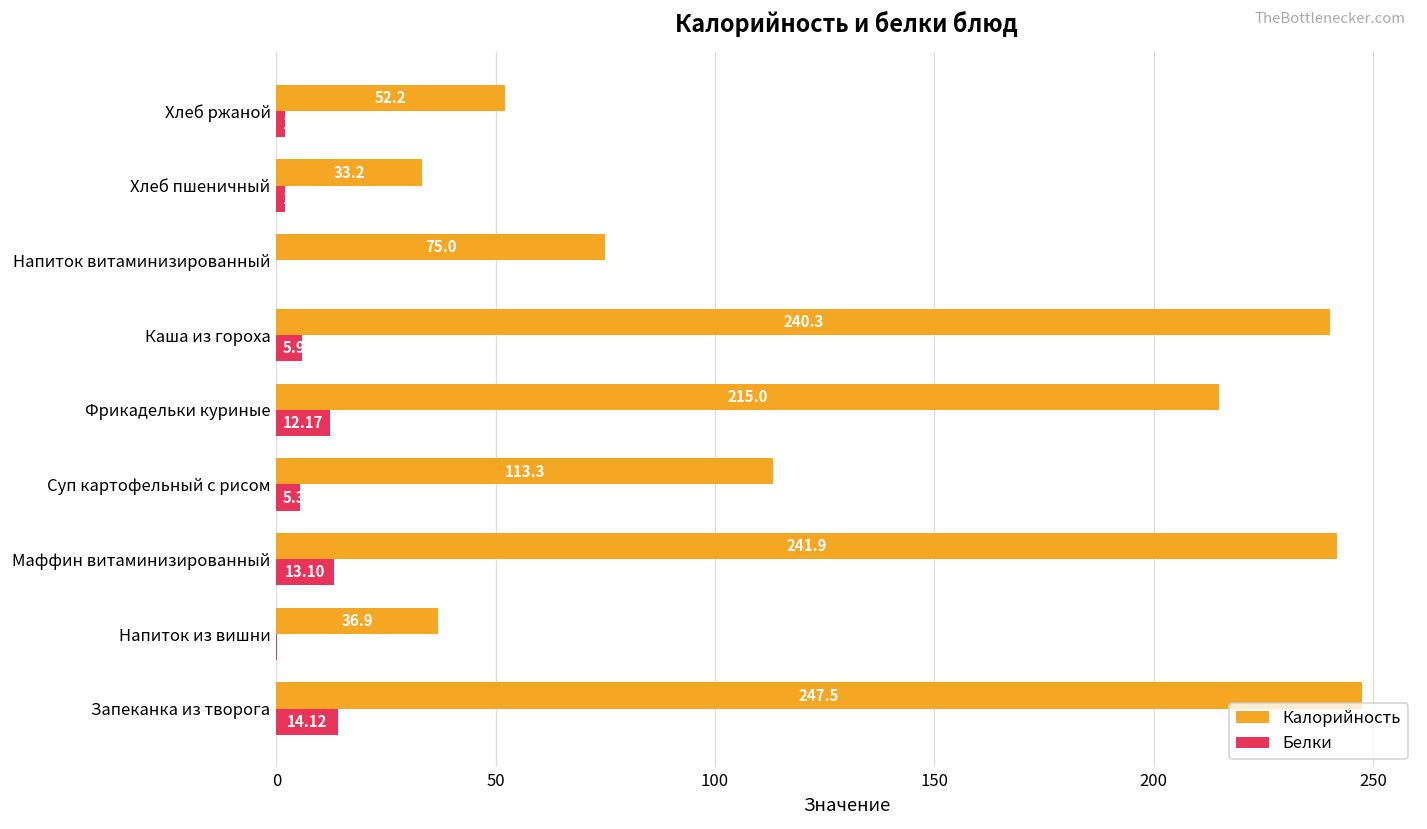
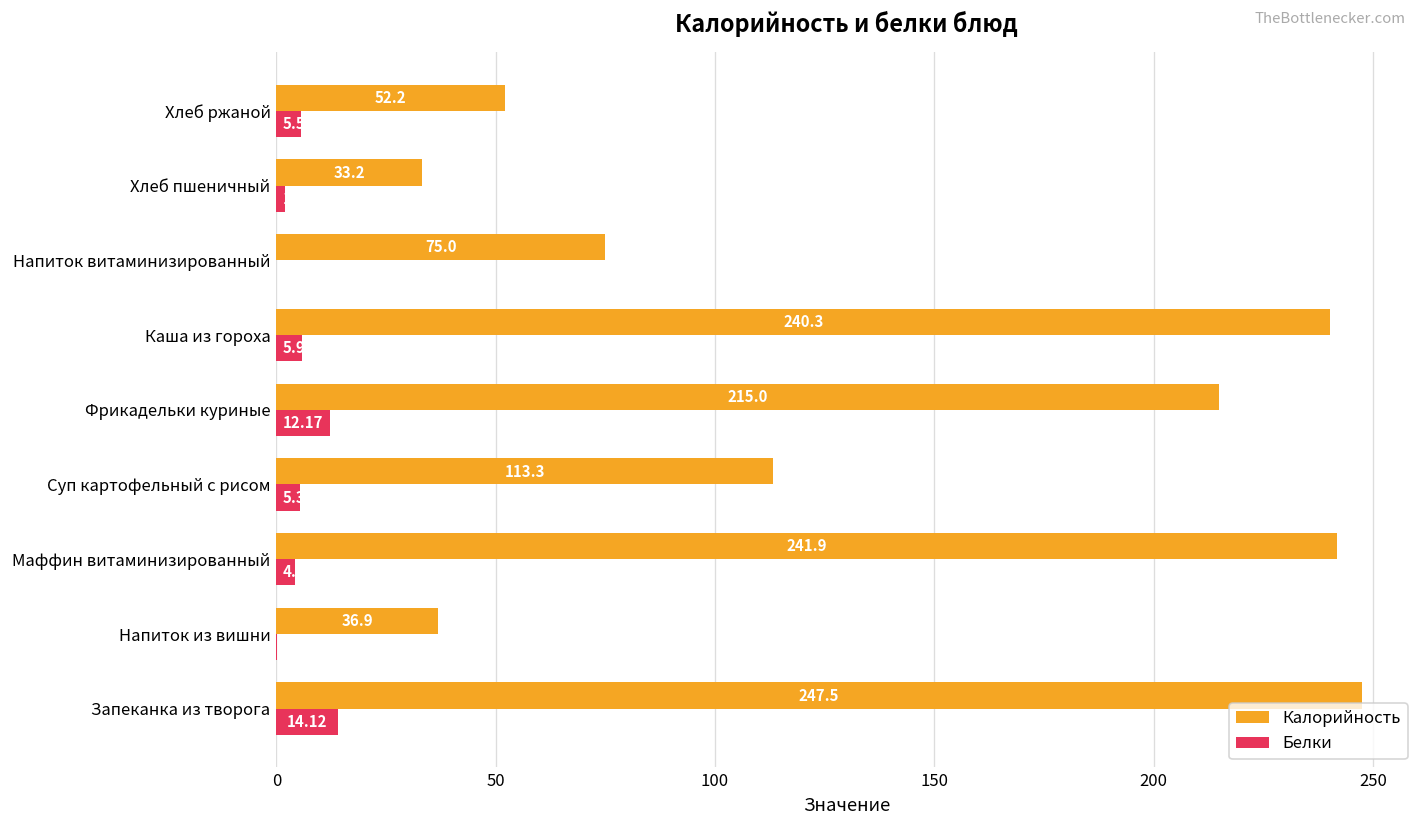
  {
    "Калорийность": {
      "Хлеб ржаной": 52.2,
      "Хлеб пшеничный": 33.2,
      "Напиток витаминизированный": 75.0,
      "Каша из гороха": 240.3,
      "Фрикадельки куриные": 215.0,
      "Суп картофельный с рисом": 113.3,
      "Маффин витаминизированный": 241.9,
      "Напиток из вишни": 36.9,
      "Запеканка из творога": 247.5
    },
    "Белки": {
-     "Хлеб ржаной": 2,
+     "Хлеб ржаной": 6,
      "Хлеб пшеничный": 2,
      "Напиток витаминизированный": 0,
-     "Маффин витаминизированный": 13
+     "Маффин витаминизированный": 4
    }
  }
